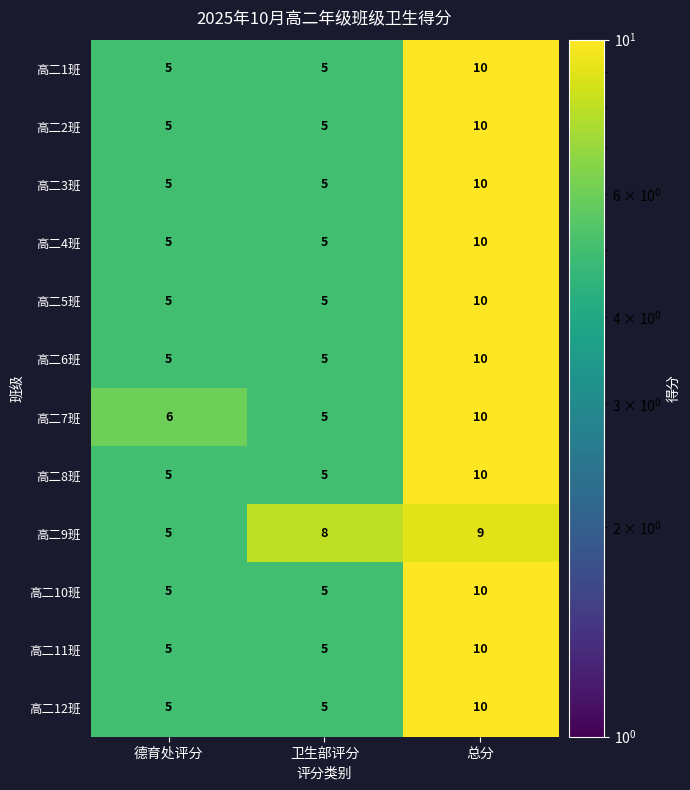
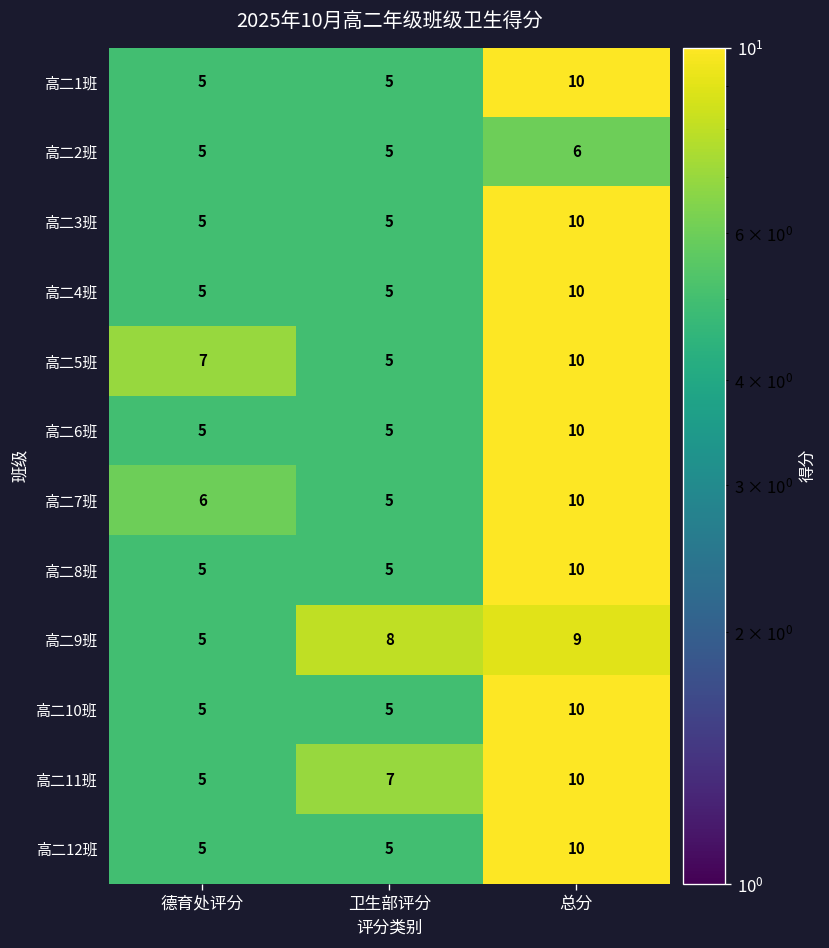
  {
    "高二1班": {
      "德育处评分": 5,
      "卫生部评分": 5,
      "总分": 10
    },
    "高二2班": {
      "德育处评分": 5,
      "卫生部评分": 5,
-     "总分": 10
+     "总分": 6
    },
    "高二3班": {
      "德育处评分": 5,
      "卫生部评分": 5,
      "总分": 10
    },
    "高二4班": {
      "德育处评分": 5,
      "卫生部评分": 5,
      "总分": 10
    },
    "高二5班": {
-     "德育处评分": 5,
+     "德育处评分": 7,
      "卫生部评分": 5,
      "总分": 10
    },
    "高二6班": {
      "德育处评分": 5,
      "卫生部评分": 5,
      "总分": 10
    },
    "高二7班": {
      "德育处评分": 6,
      "卫生部评分": 5,
      "总分": 10
    },
    "高二8班": {
      "德育处评分": 5,
      "卫生部评分": 5,
      "总分": 10
    },
    "高二9班": {
      "德育处评分": 5,
      "卫生部评分": 8,
      "总分": 9
    },
    "高二10班": {
      "德育处评分": 5,
      "卫生部评分": 5,
      "总分": 10
    },
    "高二11班": {
      "德育处评分": 5,
-     "卫生部评分": 5,
+     "卫生部评分": 7,
      "总分": 10
    },
    "高二12班": {
      "德育处评分": 5,
      "卫生部评分": 5,
      "总分": 10
    }
  }
